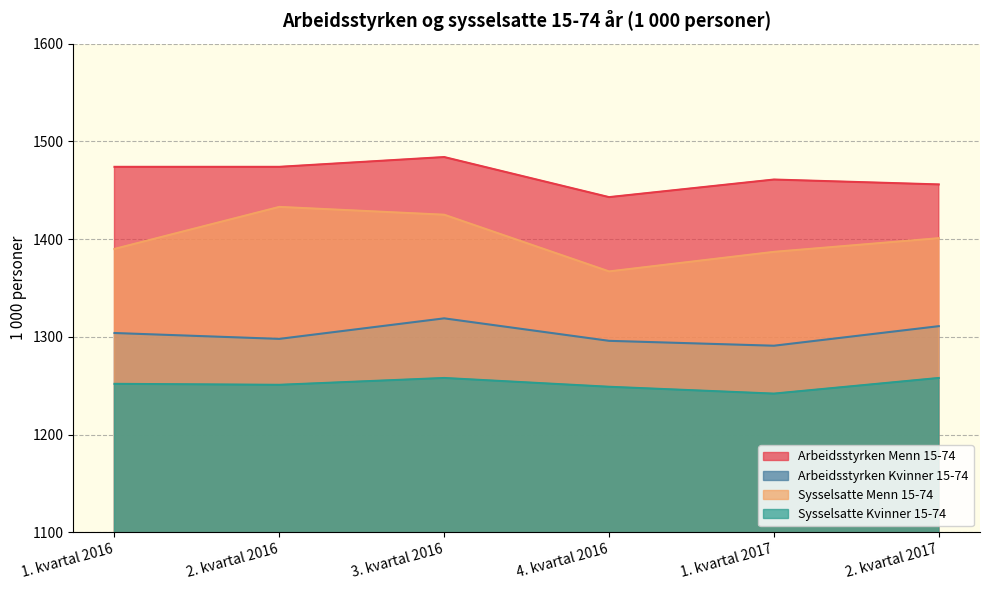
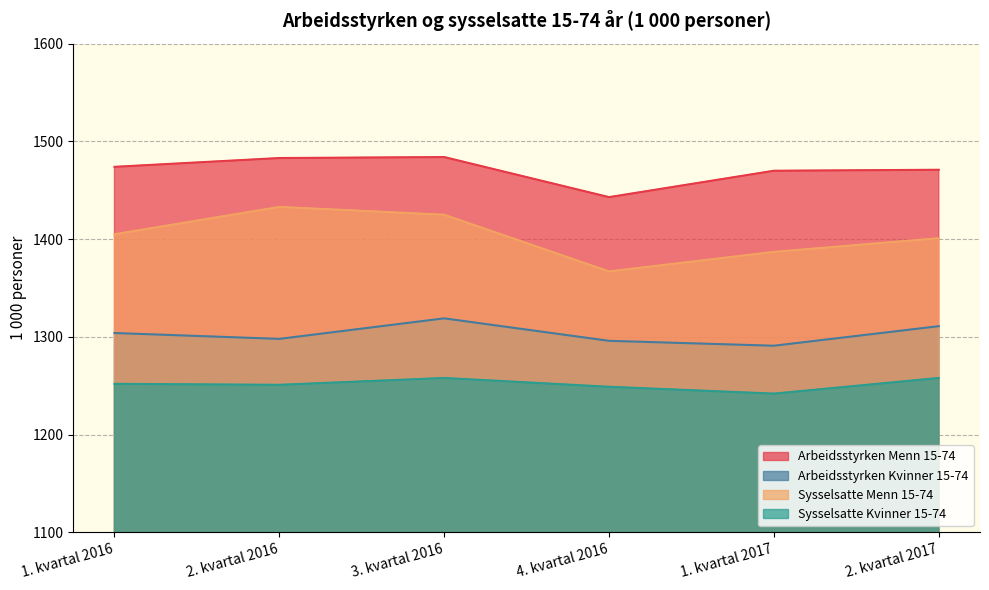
  {
    "Arbeidsstyrken Menn 15-74": {
      "1. kvartal 2016": 1470,
-     "2. kvartal 2016": 1470,
+     "2. kvartal 2016": 1480,
      "3. kvartal 2016": 1480,
      "4. kvartal 2016": 1440,
-     "1. kvartal 2017": 1460,
-     "2. kvartal 2017": 1460
+     "1. kvartal 2017": 1470,
+     "2. kvartal 2017": 1470
    },
    "Sysselsatte Menn 15-74": {
-     "1. kvartal 2016": 1390,
+     "1. kvartal 2016": 1410,
      "2. kvartal 2016": 1430,
      "3. kvartal 2016": 1430,
      "4. kvartal 2016": 1370,
      "1. kvartal 2017": 1390,
      "2. kvartal 2017": 1400
    }
  }
